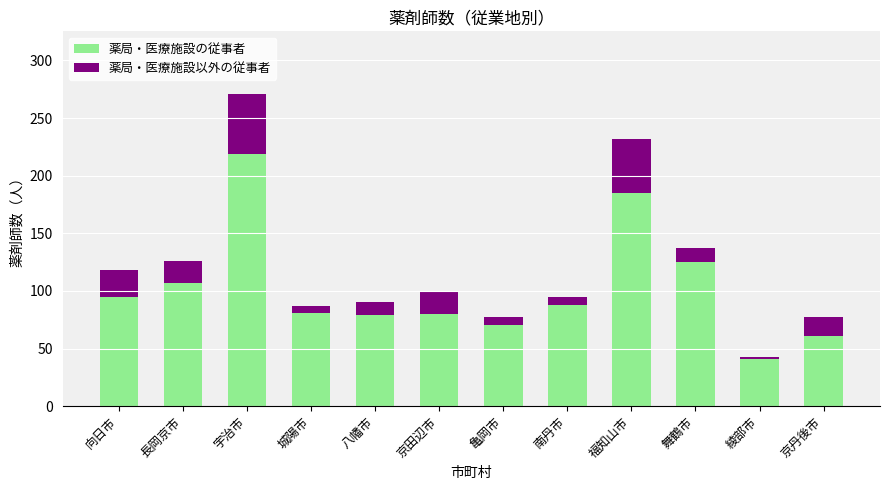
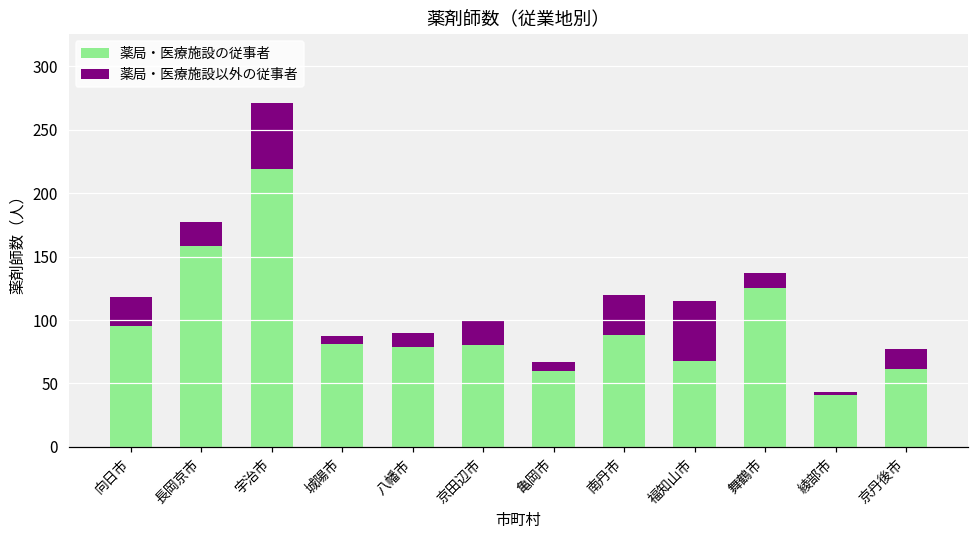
  {
    "薬局・医療施設の従事者": {
      "向日市": 95,
-     "長岡京市": 107,
+     "長岡京市": 158,
      "宇治市": 219,
      "城陽市": 81,
      "八幡市": 79,
      "京田辺市": 80,
-     "亀岡市": 70,
+     "亀岡市": 60,
      "南丹市": 88,
-     "福知山市": 185,
+     "福知山市": 68,
      "舞鶴市": 125,
      "綾部市": 41,
      "京丹後市": 61
    },
    "薬局・医療施設以外の従事者": {
      "向日市": 23,
      "長岡京市": 19,
      "宇治市": 52,
      "城陽市": 6,
      "八幡市": 11,
      "京田辺市": 20,
      "亀岡市": 7,
-     "南丹市": 7,
+     "南丹市": 32,
      "福知山市": 47,
      "舞鶴市": 12,
      "京丹後市": 16
    }
  }
